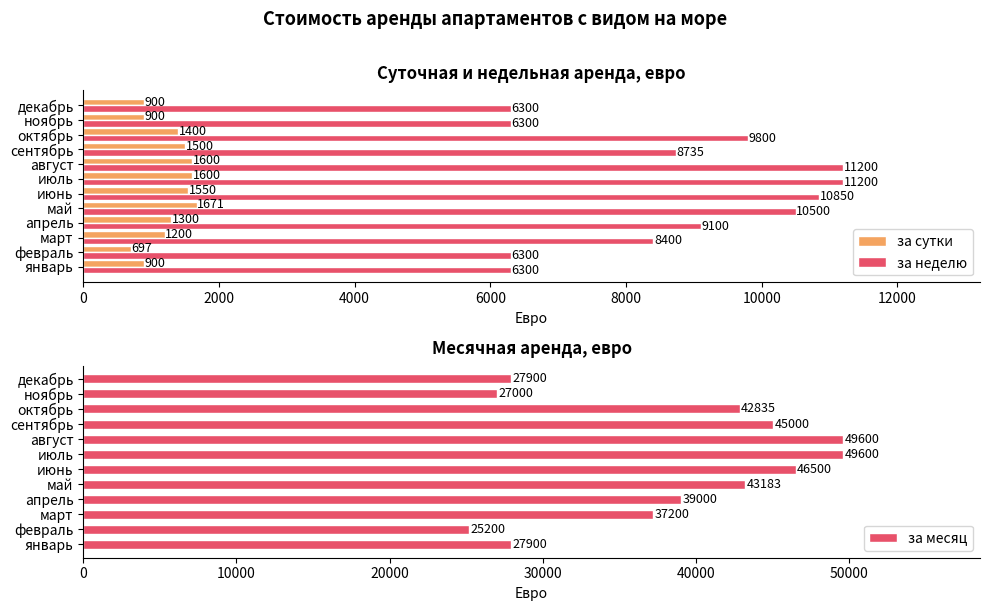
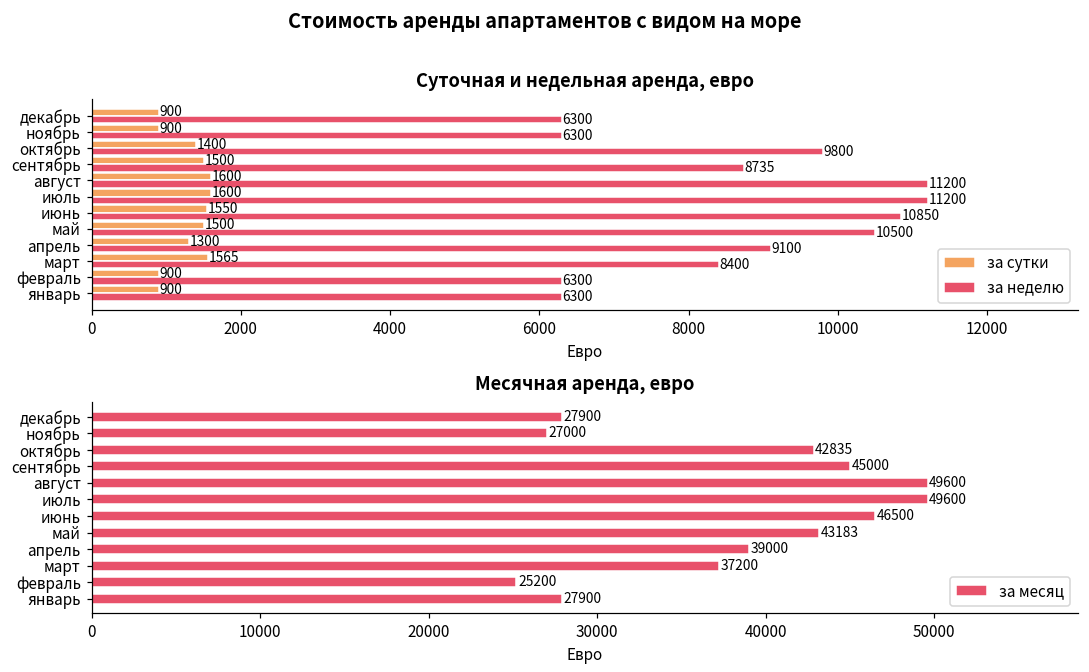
  {
    "Суточная и недельная аренда, евро": {
      "за сутки": {
        "декабрь": 900,
        "ноябрь": 900,
        "октябрь": 1400,
        "сентябрь": 1500,
        "август": 1600,
        "июль": 1600,
        "июнь": 1550,
-       "май": 1671,
+       "май": 1500,
        "апрель": 1300,
-       "март": 1200,
-       "февраль": 697,
+       "март": 1565,
+       "февраль": 900,
        "январь": 900
      },
      "за неделю": {
        "декабрь": 6300,
        "ноябрь": 6300,
        "октябрь": 9800,
        "сентябрь": 8735,
        "август": 11200,
        "июль": 11200,
        "июнь": 10850,
        "май": 10500,
        "апрель": 9100,
        "март": 8400,
        "февраль": 6300,
        "январь": 6300
      }
    },
    "Месячная аренда, евро": {
      "декабрь": 27900,
      "ноябрь": 27000,
      "октябрь": 42835,
      "сентябрь": 45000,
      "август": 49600,
      "июль": 49600,
      "июнь": 46500,
      "май": 43183,
      "апрель": 39000,
      "март": 37200,
      "февраль": 25200,
      "январь": 27900
    }
  }
